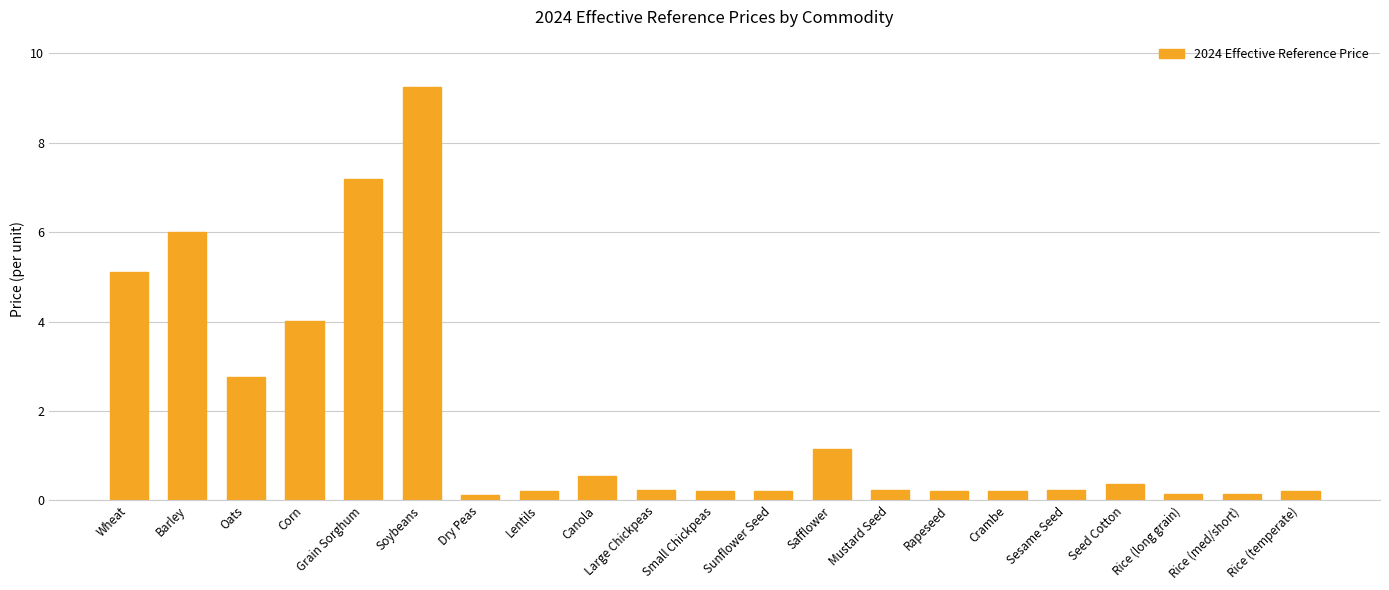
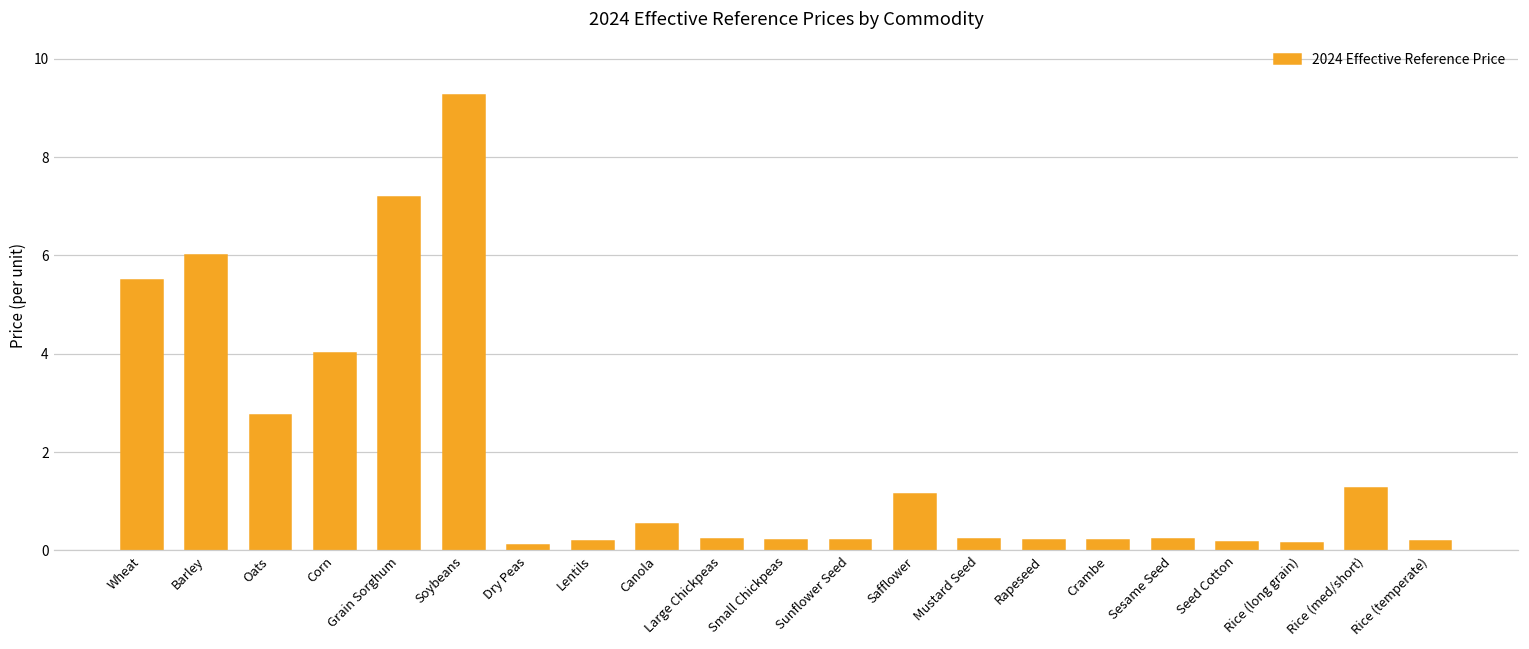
  {
-   "Wheat": 5.1,
+   "Wheat": 5.5,
    "Barley": 6.0,
    "Oats": 2.8,
    "Corn": 4.0,
    "Grain Sorghum": 7.2,
    "Soybeans": 9.3,
    "Dry Peas": 0.1,
    "Lentils": 0.2,
    "Canola": 0.5,
    "Large Chickpeas": 0.2,
    "Small Chickpeas": 0.2,
    "Sunflower Seed": 0.2,
    "Safflower": 1.1,
    "Mustard Seed": 0.2,
    "Rapeseed": 0.2,
    "Crambe": 0.2,
    "Sesame Seed": 0.2,
-   "Seed Cotton": 0.4,
+   "Seed Cotton": 0.2,
    "Rice (long grain)": 0.1,
-   "Rice (med/short)": 0.1,
+   "Rice (med/short)": 1.3,
    "Rice (temperate)": 0.2
  }
